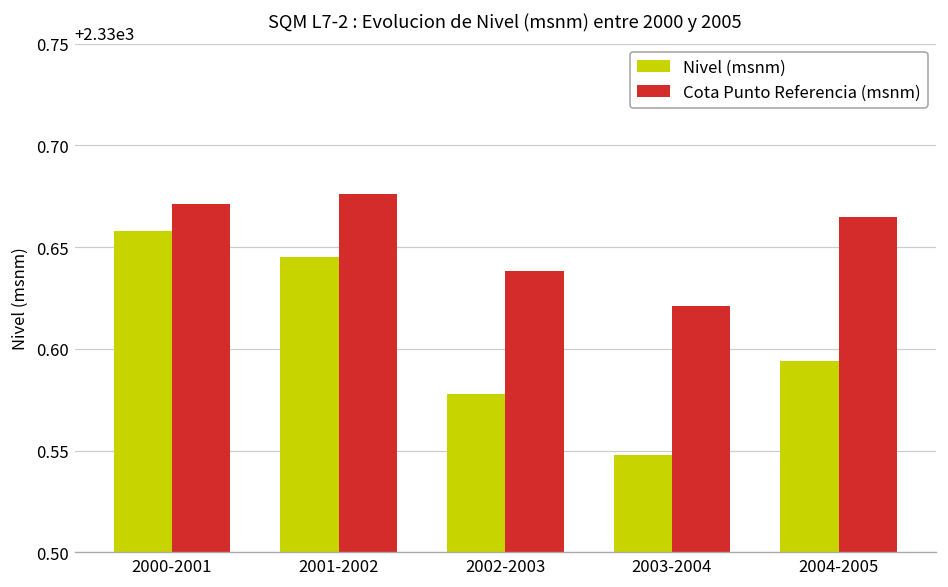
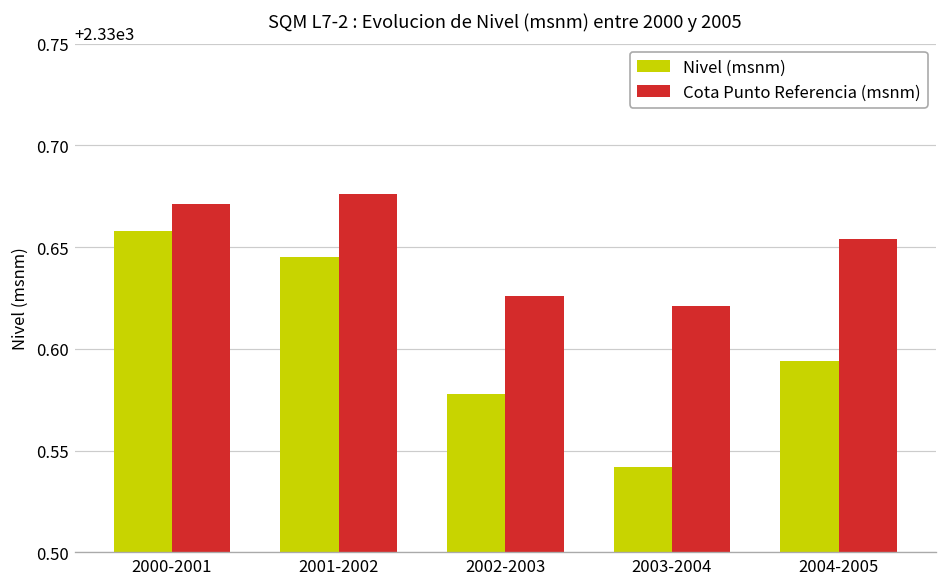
  {
    "Nivel (msnm)": {
      "2000-2001": 2330.658,
      "2001-2002": 2330.645,
      "2002-2003": 2330.578,
-     "2003-2004": 2330.548,
+     "2003-2004": 2330.542,
      "2004-2005": 2330.594
    },
    "Cota Punto Referencia (msnm)": {
      "2000-2001": 2330.671,
      "2001-2002": 2330.676,
-     "2002-2003": 2330.638,
+     "2002-2003": 2330.626,
      "2003-2004": 2330.621,
-     "2004-2005": 2330.665
+     "2004-2005": 2330.654
    }
  }
